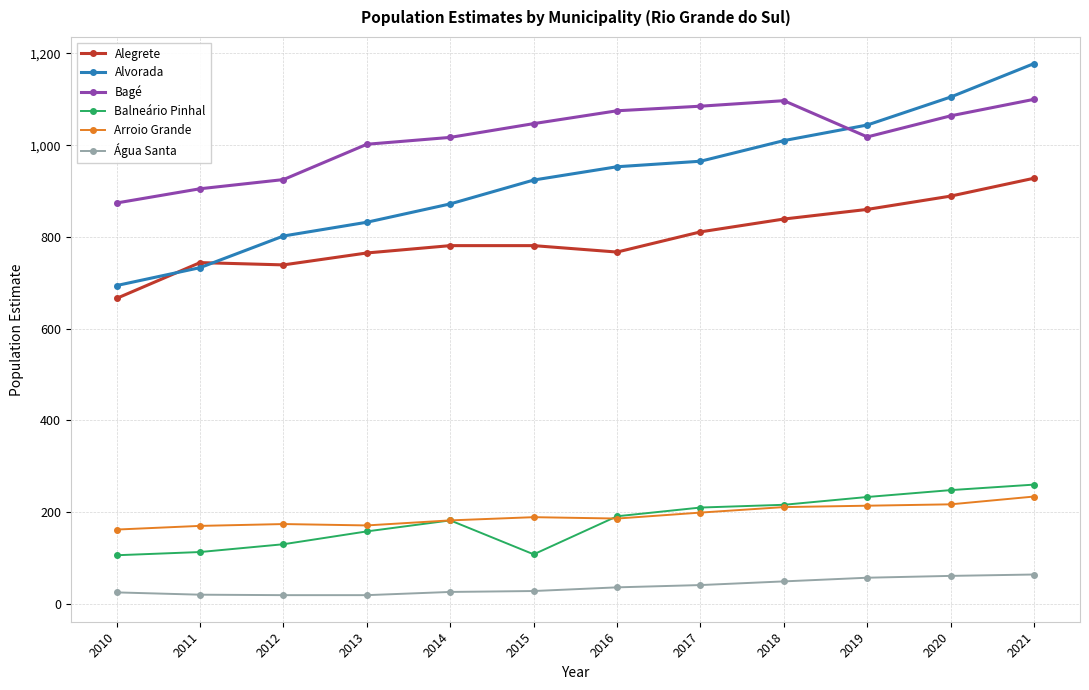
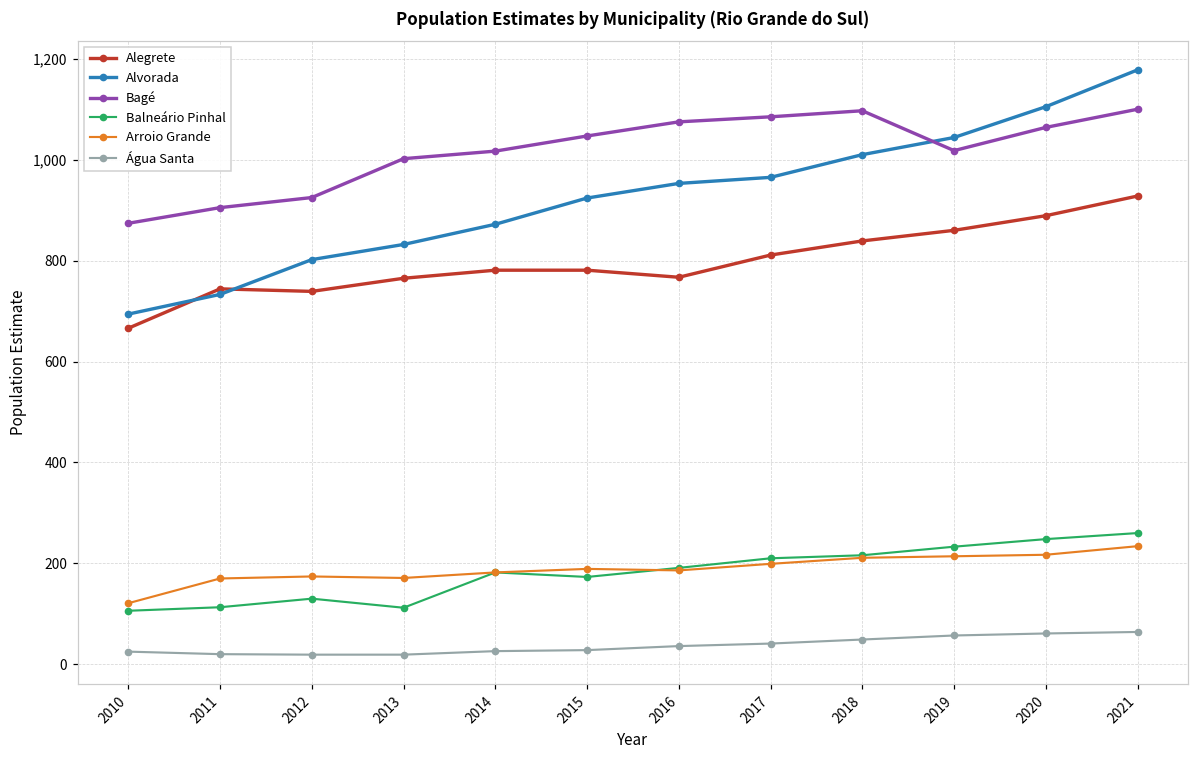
  {
    "Alegrete": {
      "2010": "670",
      "2011": "740",
      "2012": "740",
      "2013": "770",
      "2014": "780",
      "2015": "780",
      "2016": "770",
      "2017": "810",
      "2018": "840",
      "2019": "860",
      "2020": "890",
      "2021": "930"
    },
    "Alvorada": {
      "2010": "690",
      "2011": "730",
      "2012": "800",
      "2013": "830",
      "2014": "870",
      "2015": "920",
      "2016": "950",
      "2017": "970",
      "2018": "1,010",
      "2019": "1,040",
      "2020": "1,110",
      "2021": "1,180"
    },
    "Bagé": {
      "2010": "870",
      "2011": "910",
      "2012": "930",
      "2013": "1,000",
      "2014": "1,020",
      "2015": "1,050",
      "2016": "1,080",
      "2017": "1,090",
      "2018": "1,100",
      "2019": "1,020",
      "2020": "1,060",
      "2021": "1,100"
    },
    "Balneário Pinhal": {
      "2010": "110",
      "2011": "110",
      "2012": "130",
-     "2013": "160",
-     "2015": "110",
+     "2013": "110",
+     "2015": "170",
      "2017": "210",
      "2019": "230",
      "2020": "250",
      "2021": "260"
    },
    "Arroio Grande": {
-     "2010": "160",
+     "2010": "120",
      "2011": "170",
      "2012": "170",
      "2013": "170",
      "2015": "190",
      "2017": "200",
      "2019": "210",
      "2020": "220",
      "2021": "230"
    },
    "Água Santa": {
      "2010": "30",
      "2011": "20",
      "2012": "20",
      "2013": "20",
      "2014": "30",
      "2015": "30",
      "2016": "40",
      "2017": "40",
      "2018": "50",
      "2019": "60",
      "2020": "60",
      "2021": "60"
    }
  }
